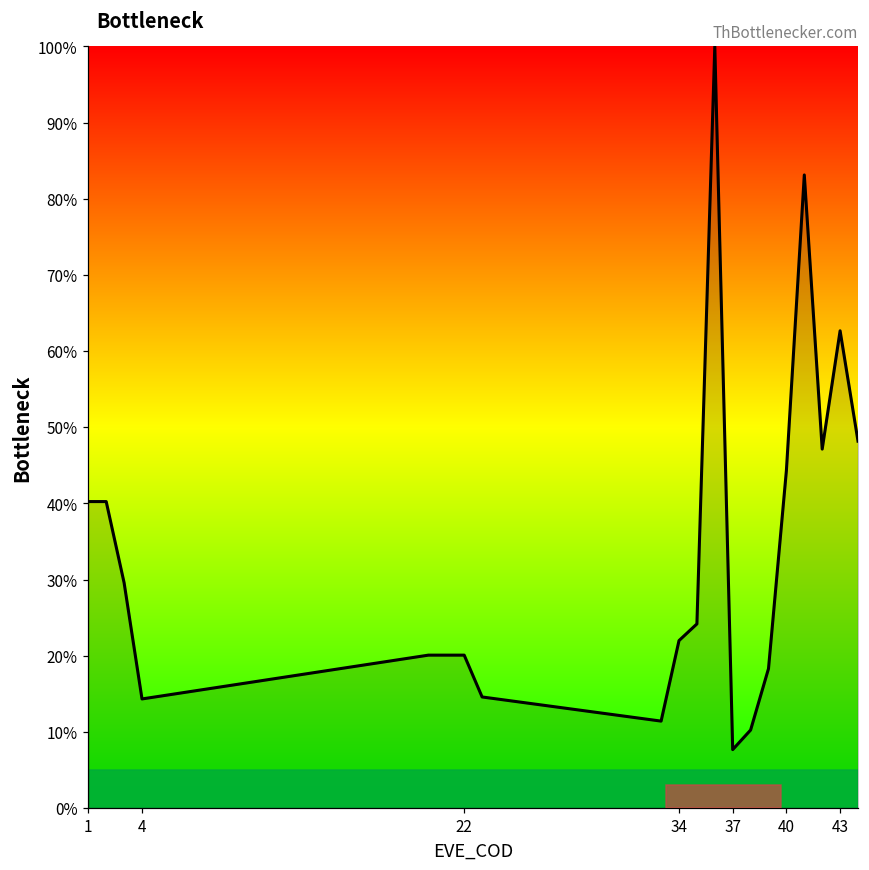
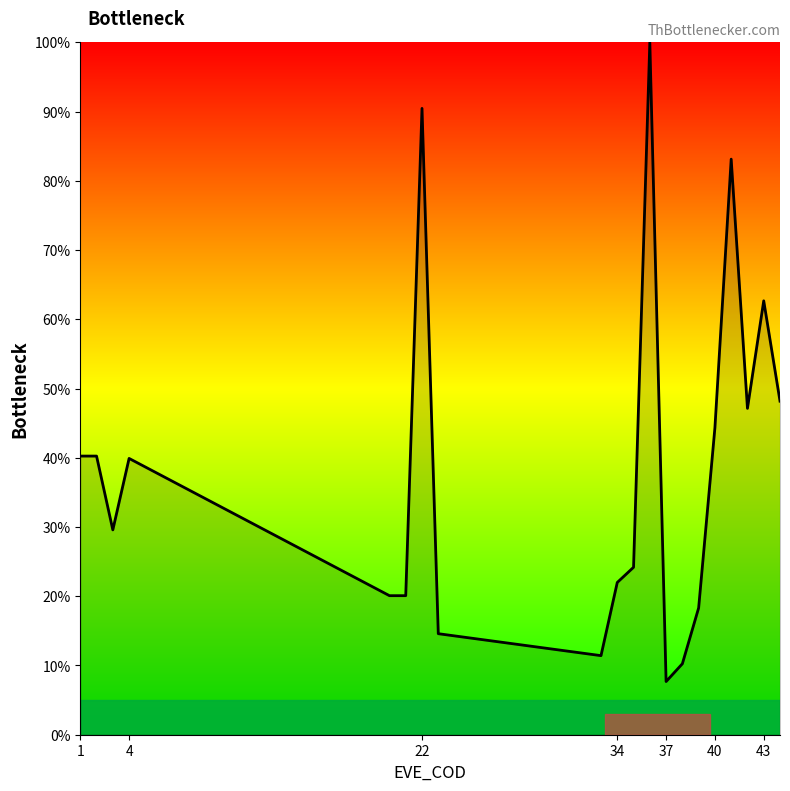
  {
    "1": "40%",
-   "4": "14%",
-   "22": "20%",
+   "4": "40%",
+   "22": "90%",
    "34": "22%",
    "37": "8%",
    "40": "44%",
    "43": "63%"
  }
